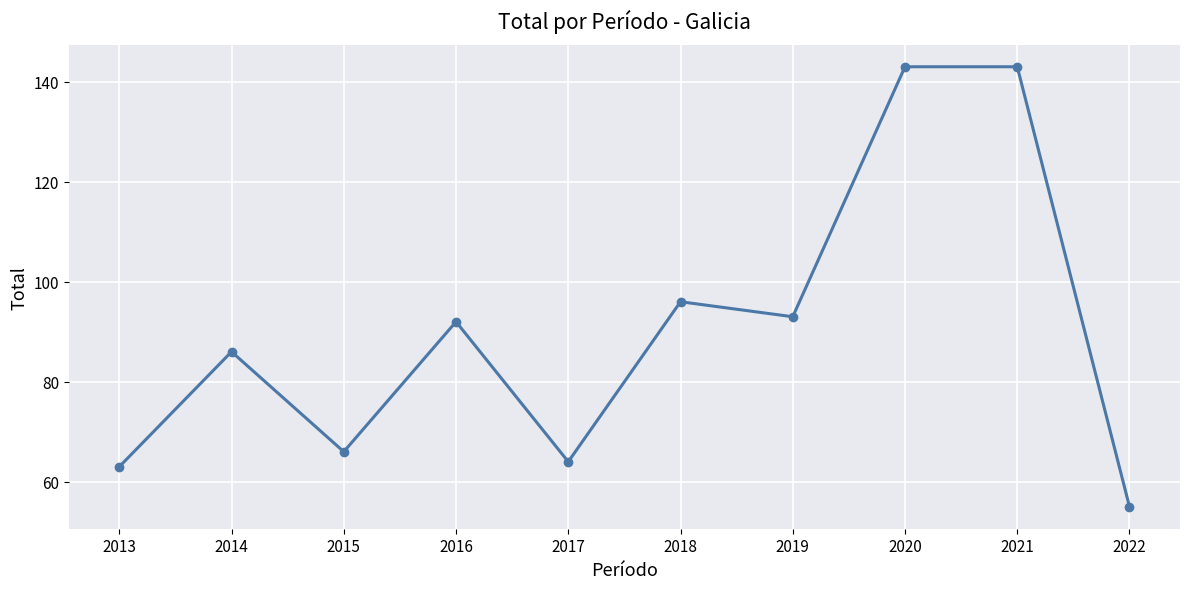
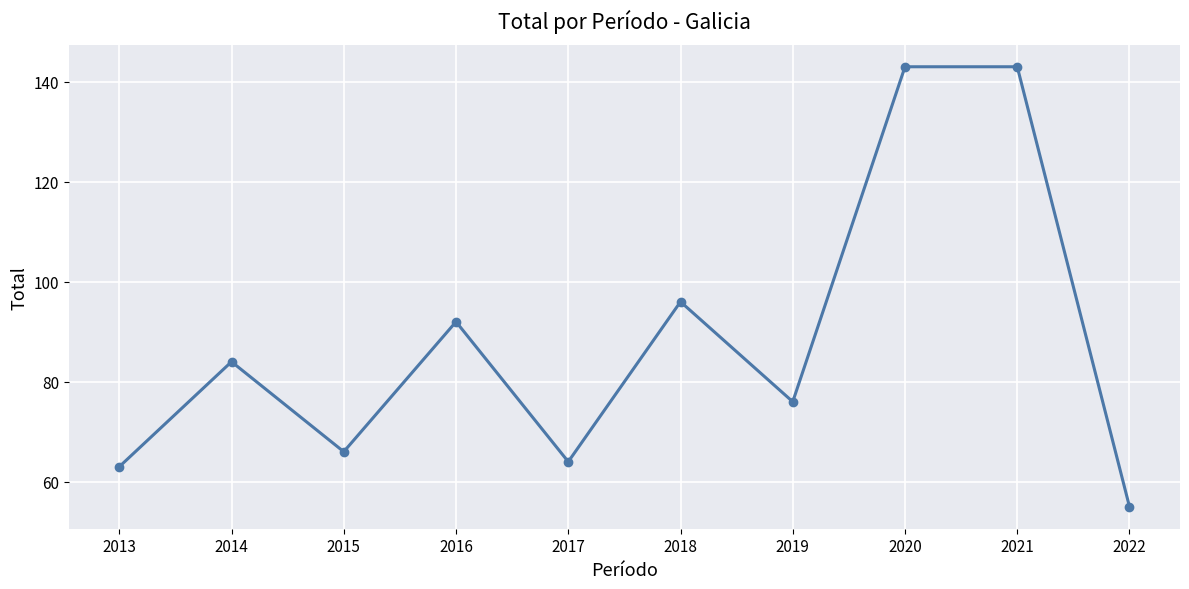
  {
    "2013": 63,
-   "2014": 86,
+   "2014": 84,
    "2015": 66,
    "2016": 92,
    "2017": 64,
    "2018": 96,
-   "2019": 93,
+   "2019": 76,
    "2020": 143,
    "2021": 143,
    "2022": 55
  }
